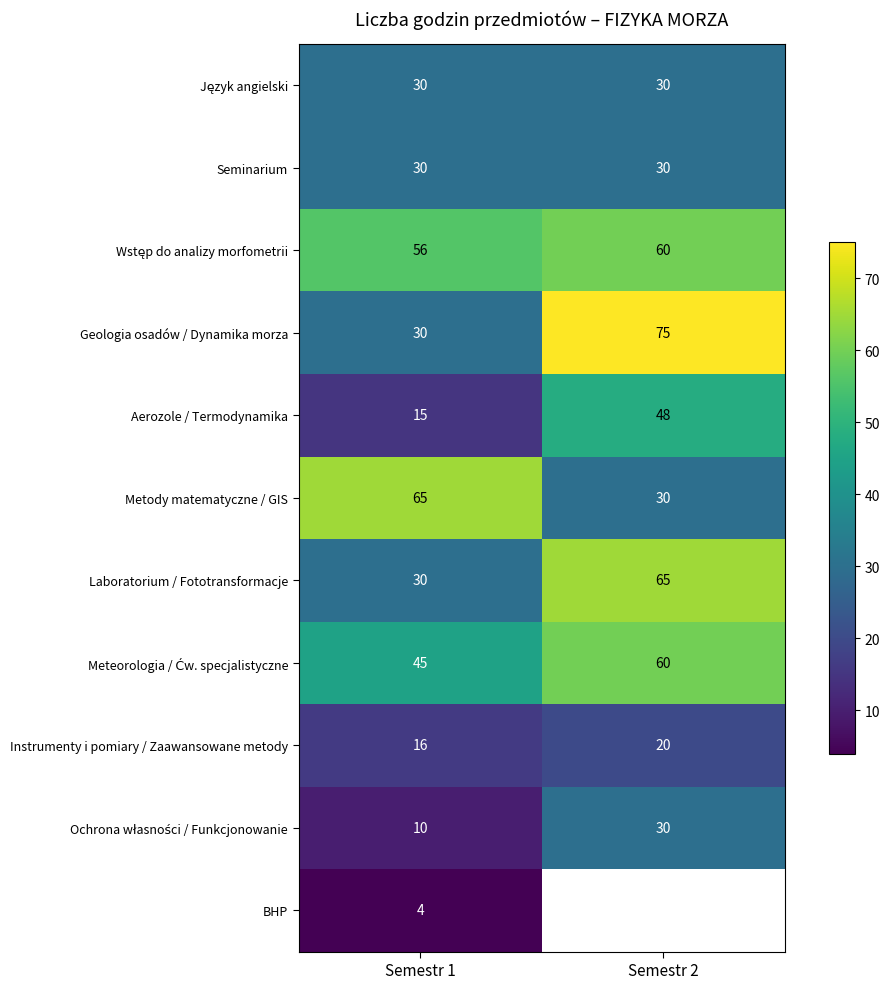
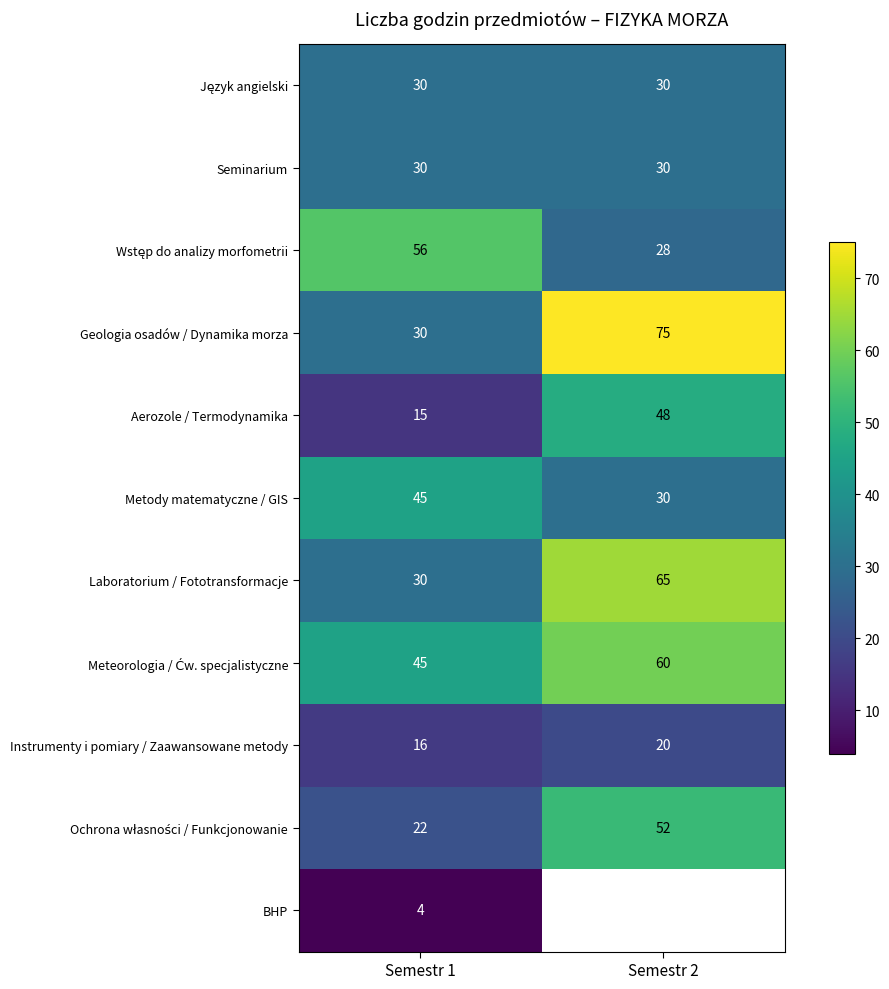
  {
    "Język angielski": {
      "Semestr 1": 30,
      "Semestr 2": 30
    },
    "Seminarium": {
      "Semestr 1": 30,
      "Semestr 2": 30
    },
    "Wstęp do analizy morfometrii": {
      "Semestr 1": 56,
-     "Semestr 2": 60
+     "Semestr 2": 28
    },
    "Geologia osadów / Dynamika morza": {
      "Semestr 1": 30,
      "Semestr 2": 75
    },
    "Aerozole / Termodynamika": {
      "Semestr 1": 15,
      "Semestr 2": 48
    },
    "Metody matematyczne / GIS": {
-     "Semestr 1": 65,
+     "Semestr 1": 45,
      "Semestr 2": 30
    },
    "Laboratorium / Fototransformacje": {
      "Semestr 1": 30,
      "Semestr 2": 65
    },
    "Meteorologia / Ćw. specjalistyczne": {
      "Semestr 1": 45,
      "Semestr 2": 60
    },
    "Instrumenty i pomiary / Zaawansowane metody": {
      "Semestr 1": 16,
      "Semestr 2": 20
    },
    "Ochrona własności / Funkcjonowanie": {
-     "Semestr 1": 10,
-     "Semestr 2": 30
+     "Semestr 1": 22,
+     "Semestr 2": 52
    },
    "BHP": {
      "Semestr 1": 4
    }
  }
